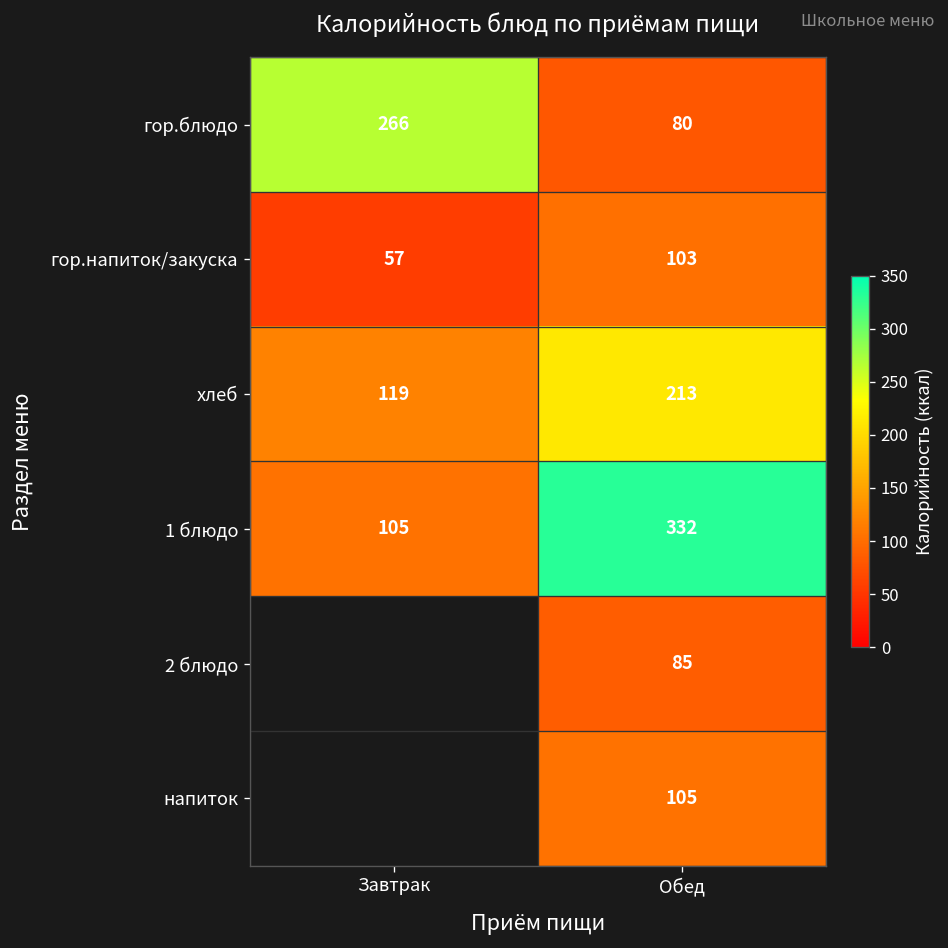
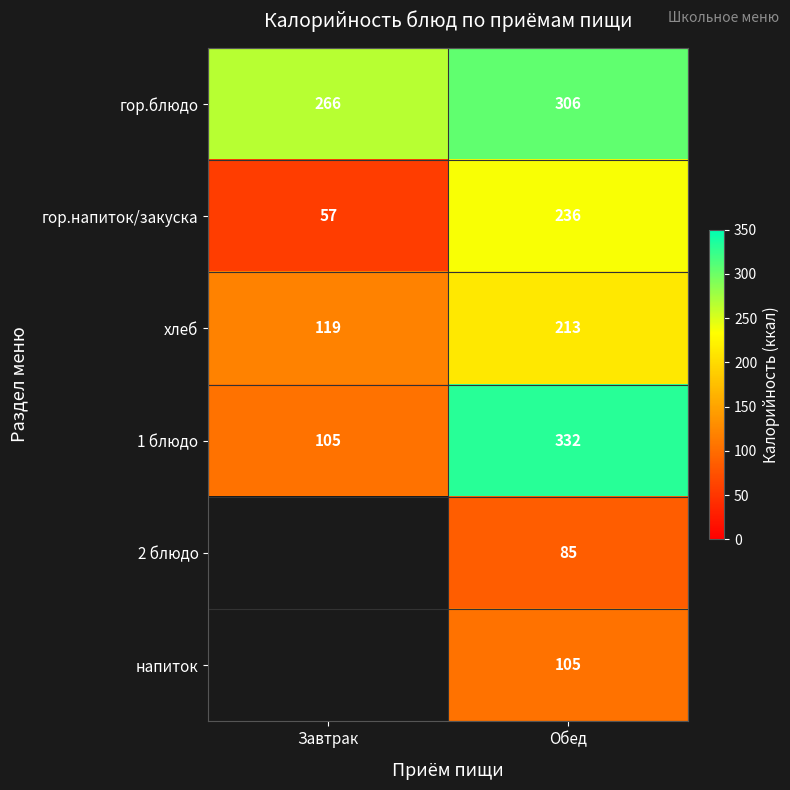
  {
    "гор.блюдо": {
      "Завтрак": 266,
-     "Обед": 80
+     "Обед": 306
    },
    "гор.напиток/закуска": {
      "Завтрак": 57,
-     "Обед": 103
+     "Обед": 236
    },
    "хлеб": {
      "Завтрак": 119,
      "Обед": 213
    },
    "1 блюдо": {
      "Завтрак": 105,
      "Обед": 332
    },
    "2 блюдо": {
      "Обед": 85
    },
    "напиток": {
      "Обед": 105
    }
  }
